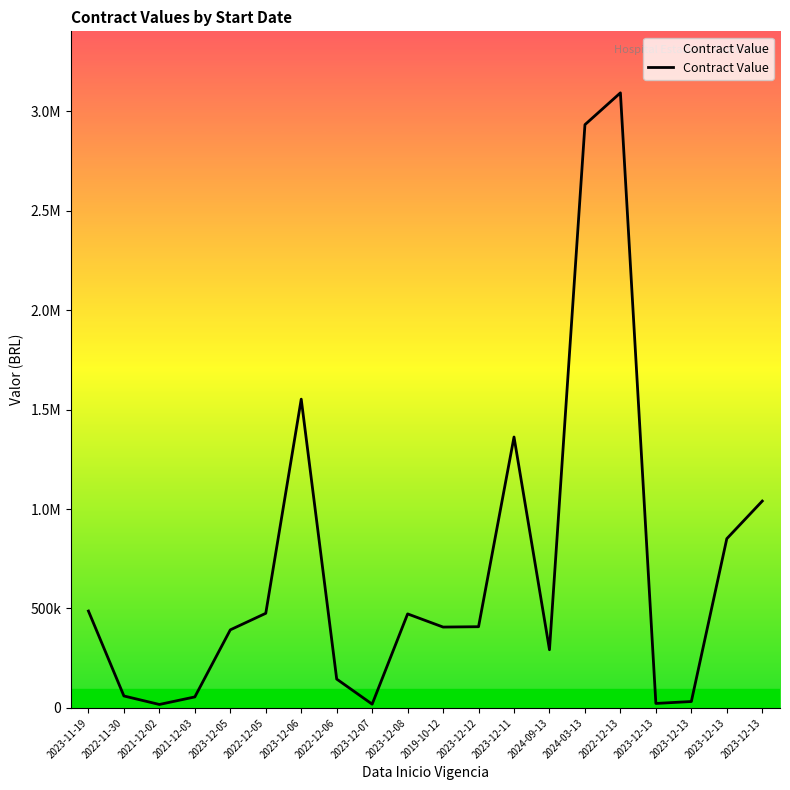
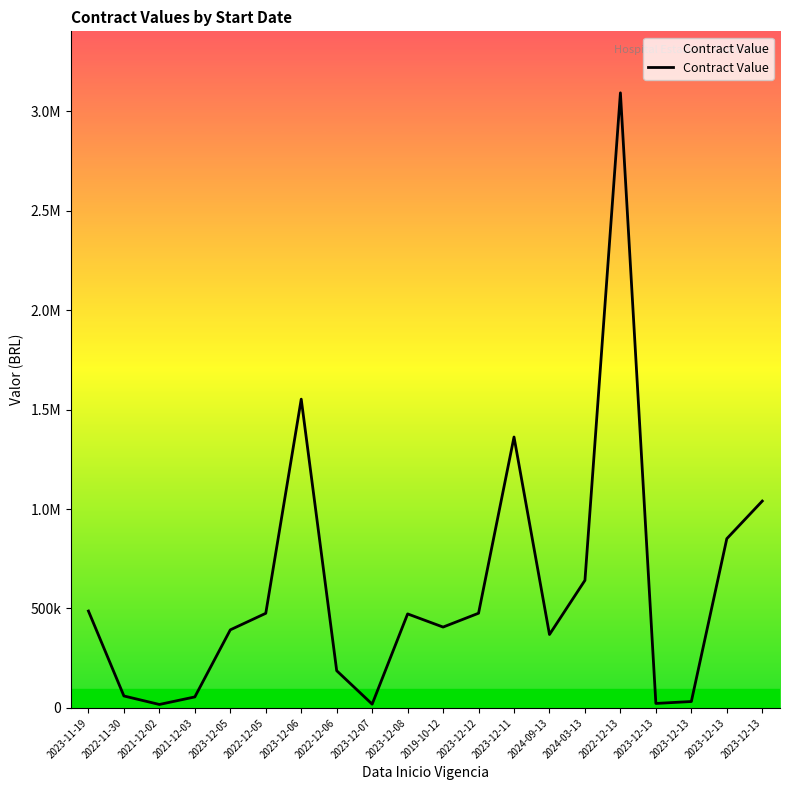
  {
    "2023-11-19": 490000,
    "2023-12-05": 390000,
    "2022-12-05": 480000,
    "2023-12-06": 1550000,
-   "2022-12-06": 150000,
+   "2022-12-06": 190000,
    "2023-12-08": 470000,
    "2019-10-12": 410000,
-   "2023-12-12": 410000,
+   "2023-12-12": 480000,
    "2023-12-11": 1360000,
-   "2024-09-13": 290000,
-   "2024-03-13": 2930000,
+   "2024-09-13": 370000,
+   "2024-03-13": 640000,
    "2022-12-13": 3090000
  }
